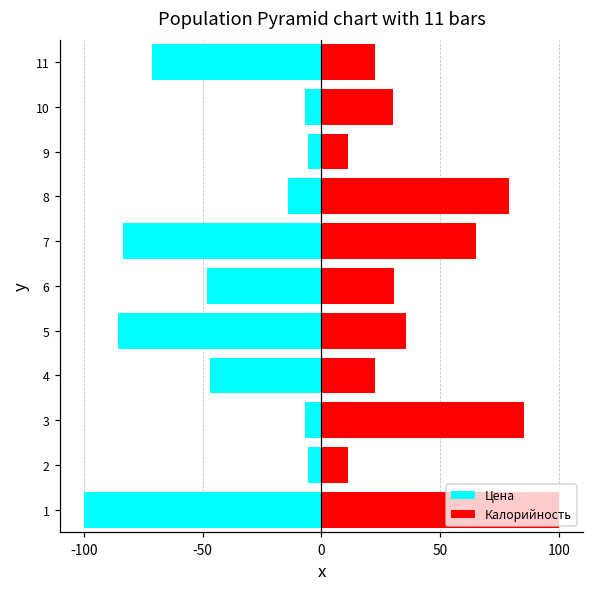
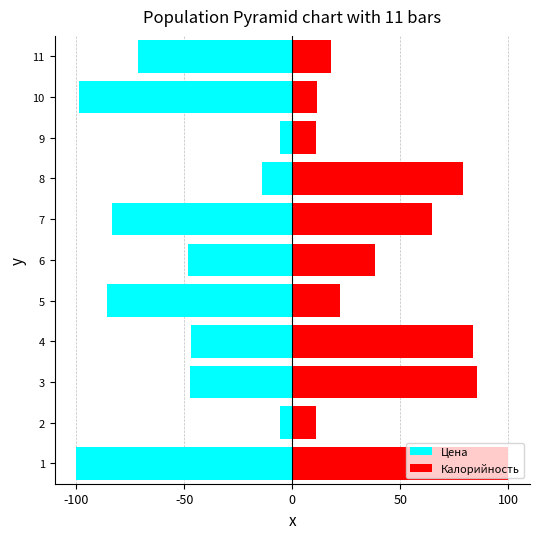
  {
    "Цена": {
      "11": -71,
-     "10": -7,
+     "10": -99,
      "9": -6,
      "8": -14,
      "7": -83,
      "6": -48,
      "5": -86,
      "4": -47,
-     "3": -7,
+     "3": -47,
      "2": -6,
      "1": -100
    },
    "Калорийность": {
-     "11": 22,
-     "10": 30,
+     "11": 18,
+     "10": 11,
      "9": 11,
      "8": 79,
      "7": 65,
-     "6": 30,
-     "5": 35,
-     "4": 23,
+     "6": 39,
+     "5": 22,
+     "4": 83,
      "3": 85,
      "2": 11
    }
  }
